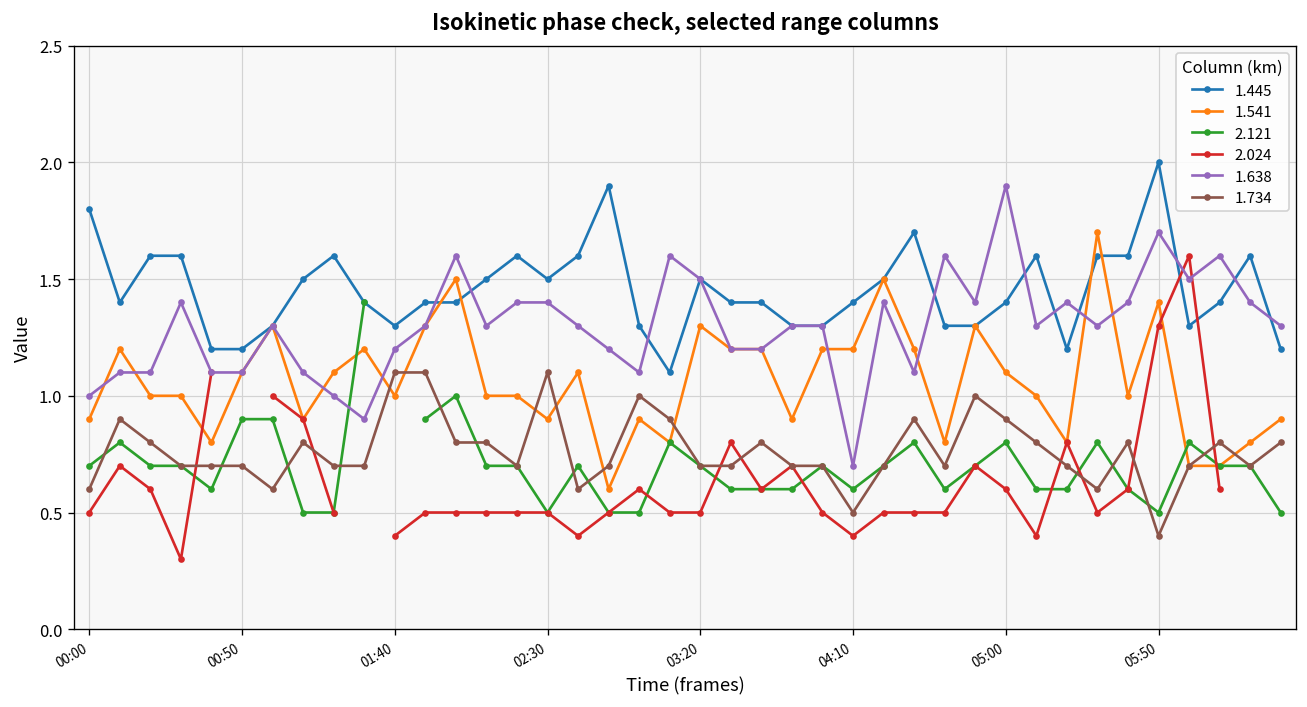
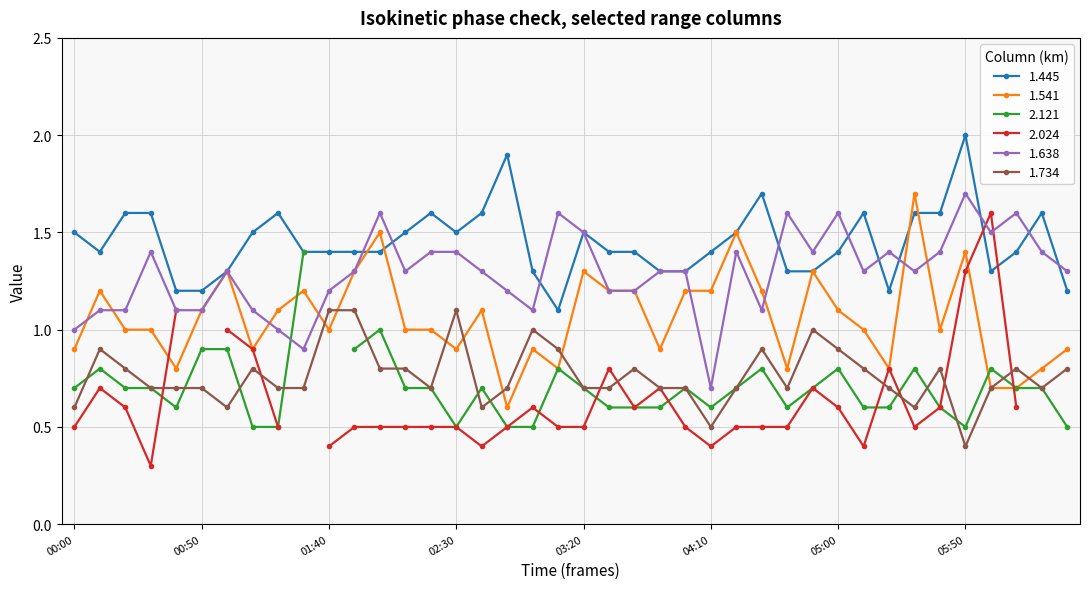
  {
    "1.445": {
-     "00:00": 1.8,
+     "00:00": 1.5,
      "00:50": 1.2,
-     "01:40": 1.3,
+     "01:40": 1.4,
      "02:30": 1.5,
      "04:10": 1.4,
      "05:00": 1.4,
      "05:50": 2.0
    },
    "1.541": {
      "00:00": 0.9,
      "01:40": 1.0,
      "02:30": 0.9,
      "03:20": 1.3,
      "04:10": 1.2,
      "05:00": 1.1,
      "05:50": 1.4
    },
    "2.121": {
      "00:00": 0.7,
      "00:50": 0.9,
      "04:10": 0.6,
      "05:00": 0.8,
      "05:50": 0.5
    },
    "2.024": {
      "00:00": 0.5,
      "01:40": 0.4,
      "03:20": 0.5,
      "04:10": 0.4,
      "05:00": 0.6,
      "05:50": 1.3
    },
    "1.638": {
      "00:00": 1.0,
      "01:40": 1.2,
      "02:30": 1.4,
      "04:10": 0.7,
-     "05:00": 1.9,
+     "05:00": 1.6,
      "05:50": 1.7
    },
    "1.734": {
      "00:00": 0.6,
      "00:50": 0.7,
      "01:40": 1.1,
      "02:30": 1.1,
      "04:10": 0.5,
      "05:00": 0.9,
      "05:50": 0.4
    }
  }
